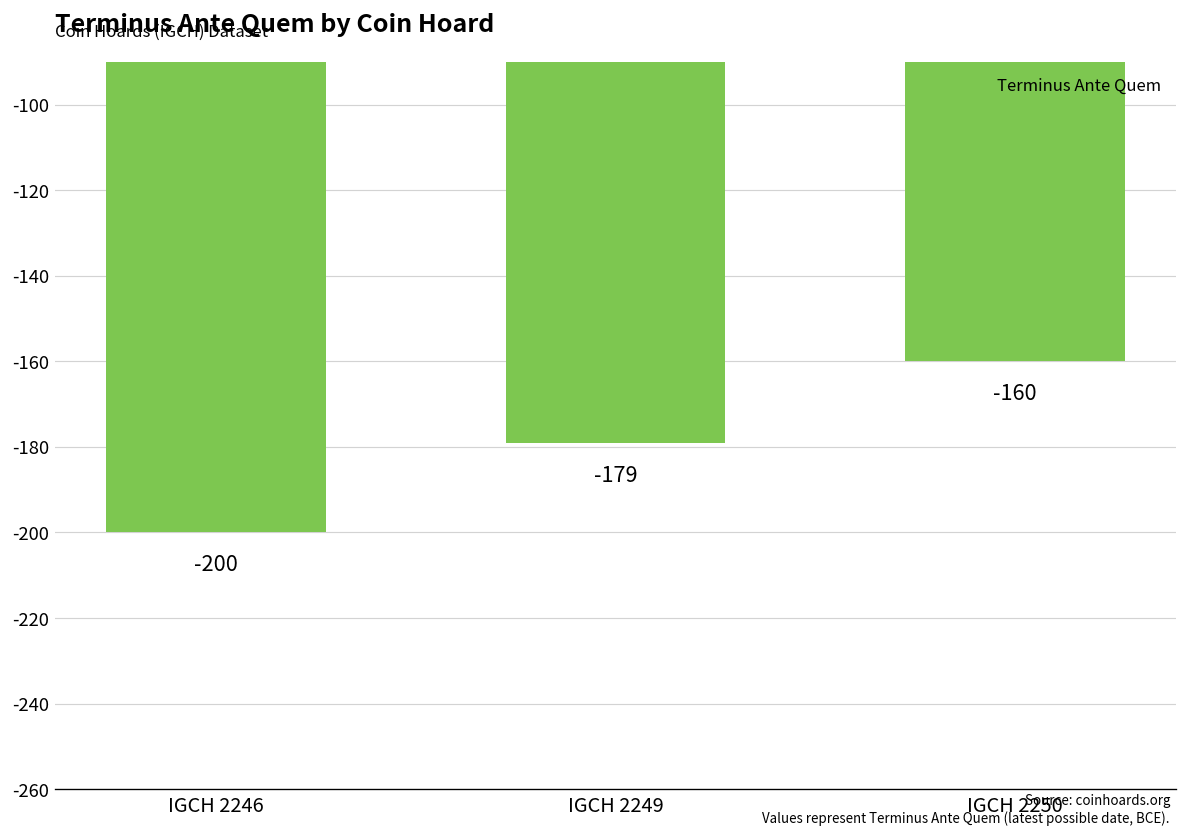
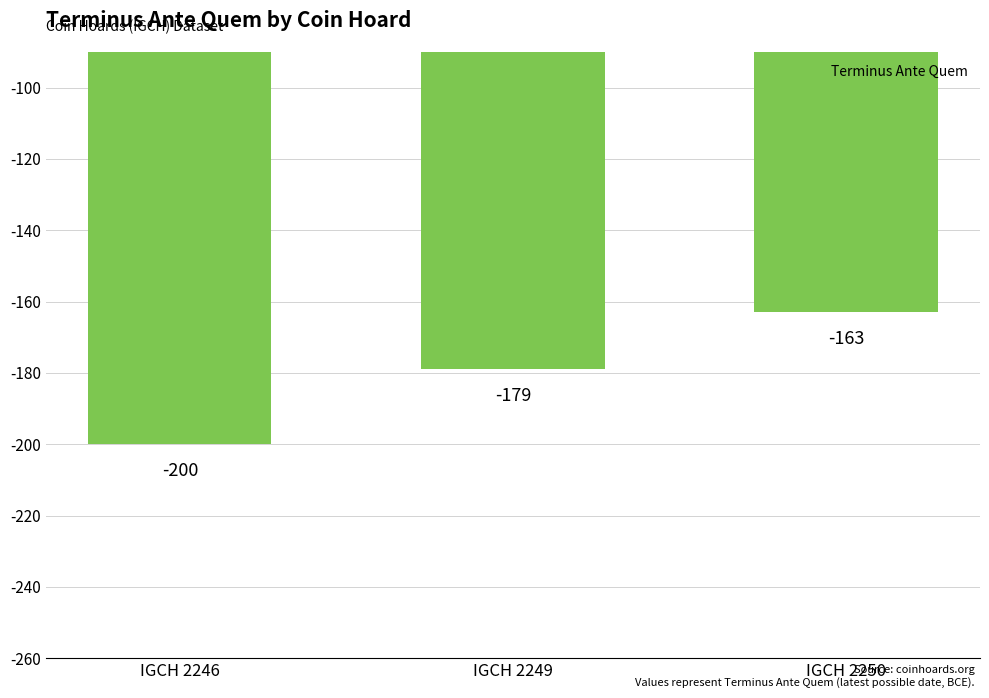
  {
    "IGCH 2246": -200,
    "IGCH 2249": -179,
-   "IGCH 2250": -160
+   "IGCH 2250": -163
  }
